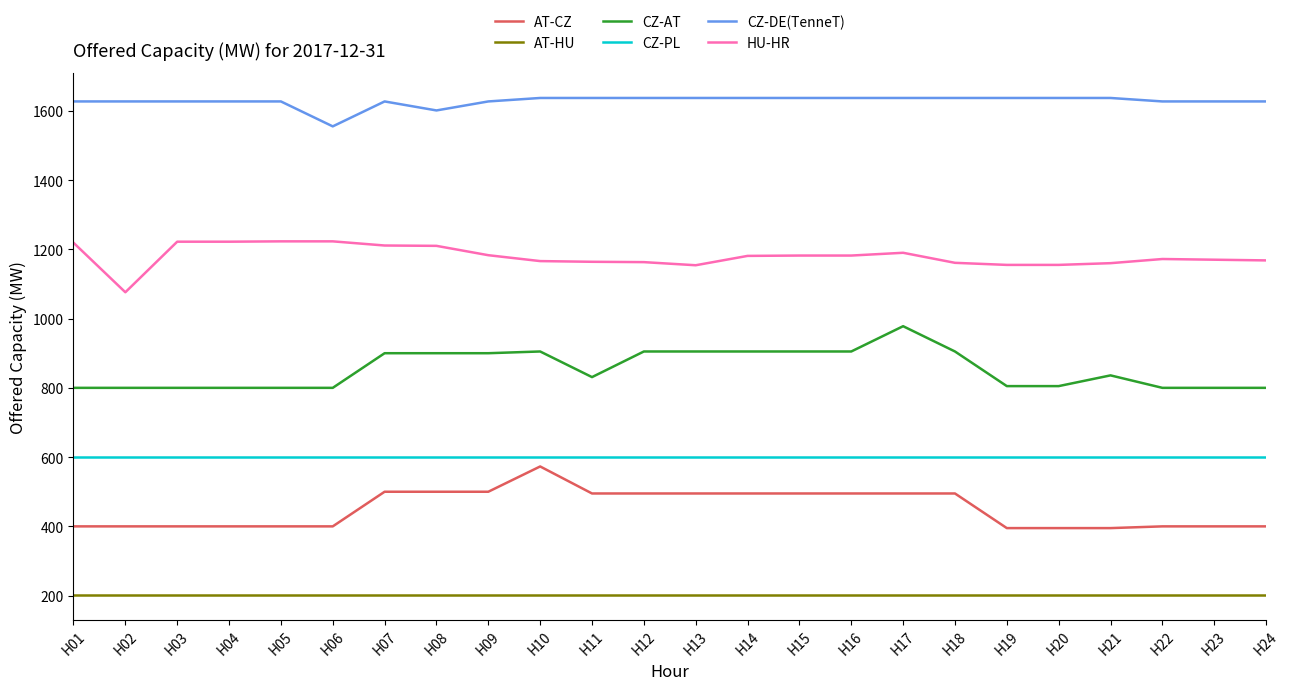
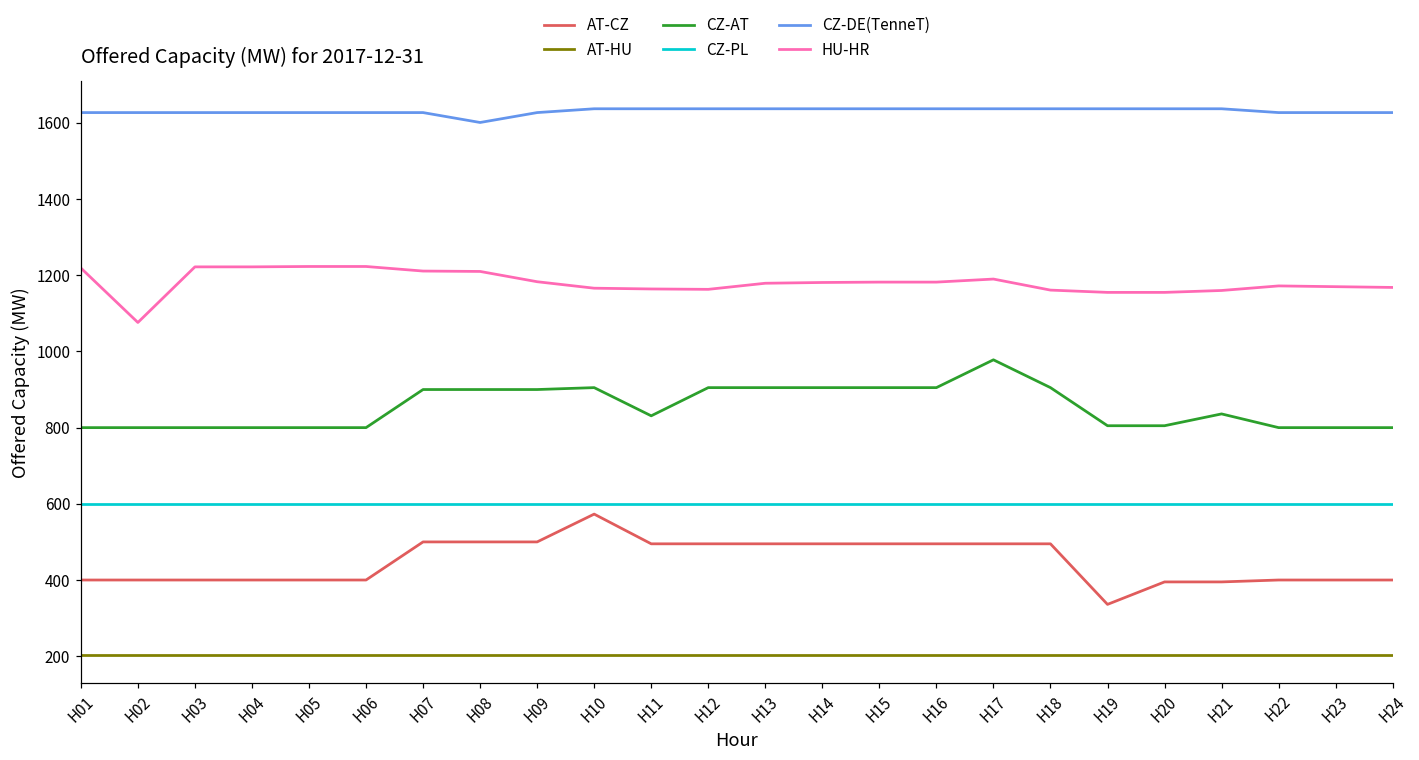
  {
    "AT-CZ": {
      "H01": 400,
      "H02": 400,
      "H03": 400,
      "H04": 400,
      "H05": 400,
      "H06": 400,
      "H07": 500,
      "H08": 500,
      "H09": 500,
      "H10": 570,
      "H11": 500,
      "H12": 500,
      "H13": 500,
      "H14": 500,
      "H15": 500,
      "H16": 500,
      "H17": 500,
      "H18": 500,
-     "H19": 400,
+     "H19": 340,
      "H20": 400,
      "H21": 400,
      "H22": 400,
      "H23": 400,
      "H24": 400
    },
    "AT-HU": {
      "H01": 200,
      "H02": 200,
      "H03": 200,
      "H04": 200,
      "H05": 200,
      "H06": 200,
      "H07": 200,
      "H08": 200,
      "H09": 200,
      "H10": 200,
      "H11": 200,
      "H12": 200,
      "H13": 200,
      "H14": 200,
      "H15": 200,
      "H16": 200,
      "H17": 200,
      "H18": 200,
      "H19": 200,
      "H20": 200,
      "H21": 200,
      "H22": 200,
      "H23": 200,
      "H24": 200
    },
    "CZ-AT": {
      "H01": 800,
      "H02": 800,
      "H03": 800,
      "H04": 800,
      "H05": 800,
      "H06": 800,
      "H07": 900,
      "H08": 900,
      "H09": 900,
      "H10": 910,
      "H11": 830,
      "H12": 910,
      "H13": 910,
      "H14": 910,
      "H15": 910,
      "H16": 910,
      "H17": 980,
      "H18": 910,
      "H19": 810,
      "H20": 810,
      "H21": 840,
      "H22": 800,
      "H23": 800,
      "H24": 800
    },
    "CZ-PL": {
      "H01": 600,
      "H02": 600,
      "H03": 600,
      "H04": 600,
      "H05": 600,
      "H06": 600,
      "H07": 600,
      "H08": 600,
      "H09": 600,
      "H10": 600,
      "H11": 600,
      "H12": 600,
      "H13": 600,
      "H14": 600,
      "H15": 600,
      "H16": 600,
      "H17": 600,
      "H18": 600,
      "H19": 600,
      "H20": 600,
      "H21": 600,
      "H22": 600,
      "H23": 600,
      "H24": 600
    },
    "CZ-DE(TenneT)": {
      "H01": 1630,
      "H02": 1630,
      "H03": 1630,
      "H04": 1630,
      "H05": 1630,
-     "H06": 1560,
+     "H06": 1630,
      "H07": 1630,
      "H08": 1600,
      "H09": 1630,
      "H10": 1640,
      "H11": 1640,
      "H12": 1640,
      "H13": 1640,
      "H14": 1640,
      "H15": 1640,
      "H16": 1640,
      "H17": 1640,
      "H18": 1640,
      "H19": 1640,
      "H20": 1640,
      "H21": 1640,
      "H22": 1630,
      "H23": 1630,
      "H24": 1630
    },
    "HU-HR": {
      "H01": 1220,
      "H02": 1080,
      "H03": 1220,
      "H04": 1220,
      "H05": 1220,
      "H06": 1220,
      "H07": 1210,
      "H08": 1210,
      "H09": 1180,
      "H10": 1170,
      "H11": 1160,
      "H12": 1160,
-     "H13": 1150,
+     "H13": 1180,
      "H14": 1180,
      "H15": 1180,
      "H16": 1180,
      "H17": 1190,
      "H18": 1160,
      "H19": 1160,
      "H20": 1160,
      "H21": 1160,
      "H22": 1170,
      "H23": 1170,
      "H24": 1170
    }
  }
